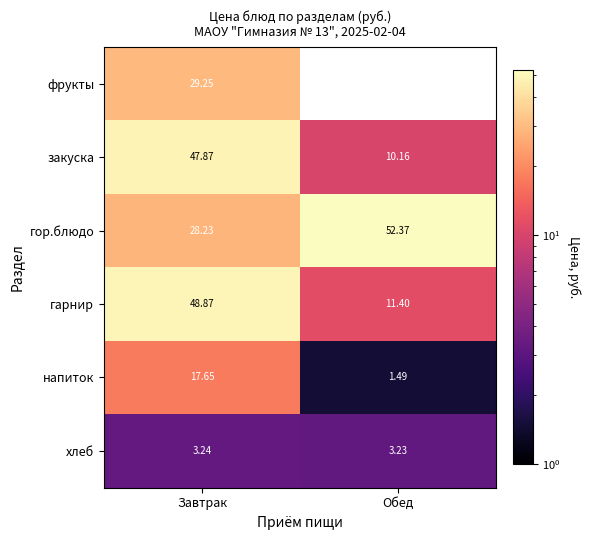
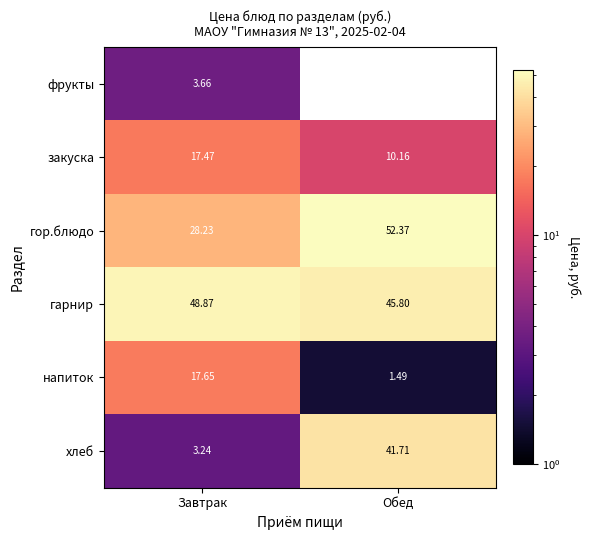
  {
    "фрукты": {
-     "Завтрак": 29.25
+     "Завтрак": 3.66
    },
    "закуска": {
-     "Завтрак": 47.87,
+     "Завтрак": 17.47,
      "Обед": 10.16
    },
    "гор.блюдо": {
      "Завтрак": 28.23,
      "Обед": 52.37
    },
    "гарнир": {
      "Завтрак": 48.87,
-     "Обед": 11.40
+     "Обед": 45.80
    },
    "напиток": {
      "Завтрак": 17.65,
      "Обед": 1.49
    },
    "хлеб": {
      "Завтрак": 3.24,
-     "Обед": 3.23
+     "Обед": 41.71
    }
  }
